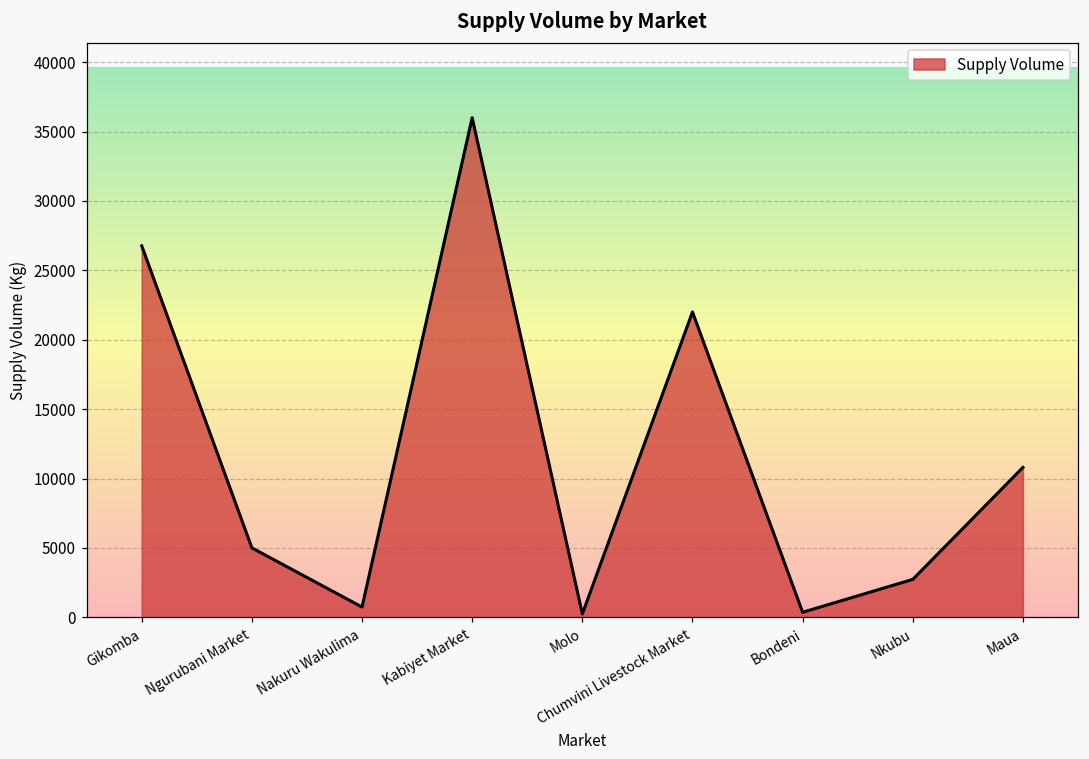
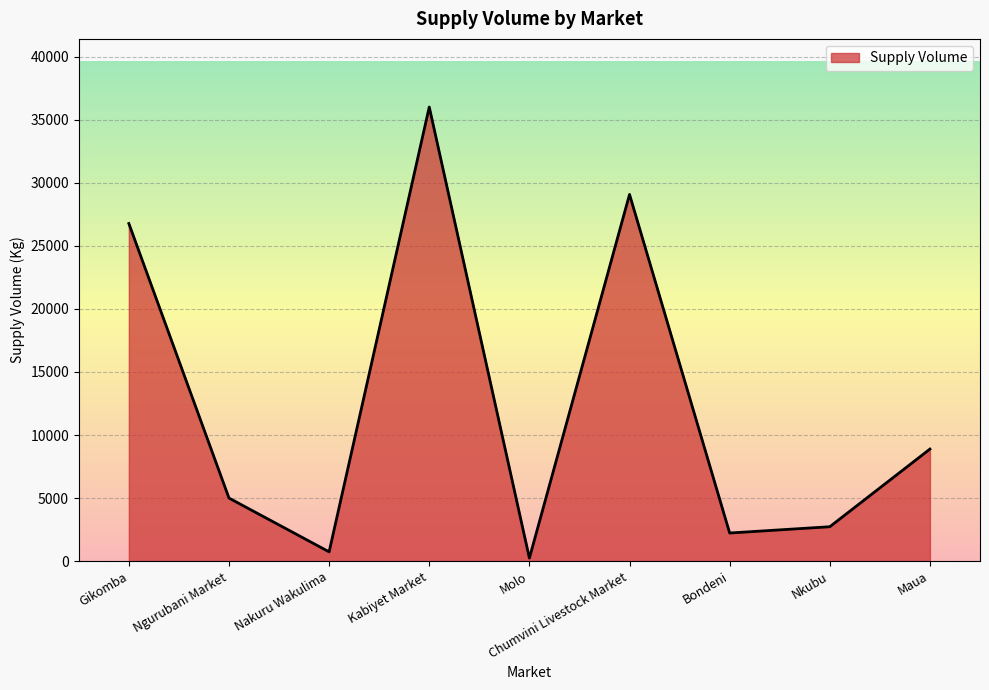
  {
    "Gikomba": 26800,
    "Ngurubani Market": 5000,
    "Nakuru Wakulima": 700,
    "Kabiyet Market": 36000,
    "Molo": 200,
-   "Chumvini Livestock Market": 22000,
-   "Bondeni": 400,
+   "Chumvini Livestock Market": 29100,
+   "Bondeni": 2200,
    "Nkubu": 2700,
-   "Maua": 10800
+   "Maua": 8900
  }
